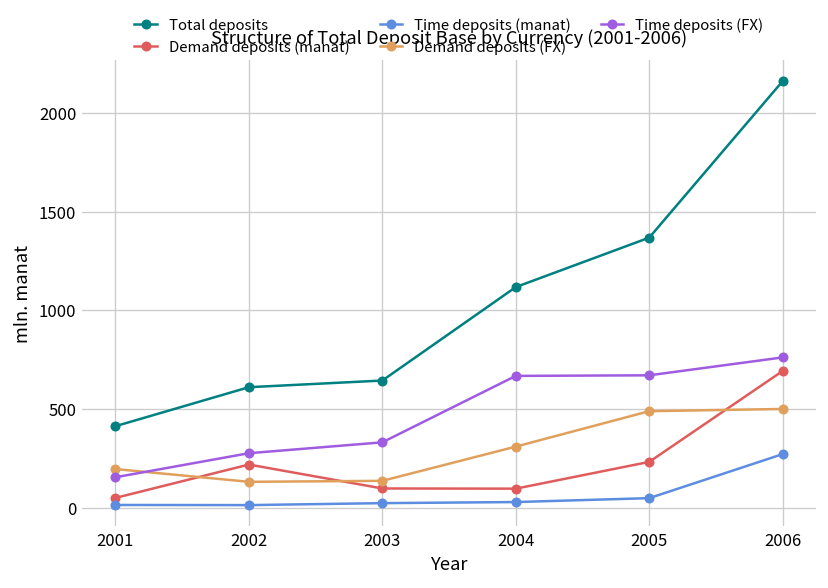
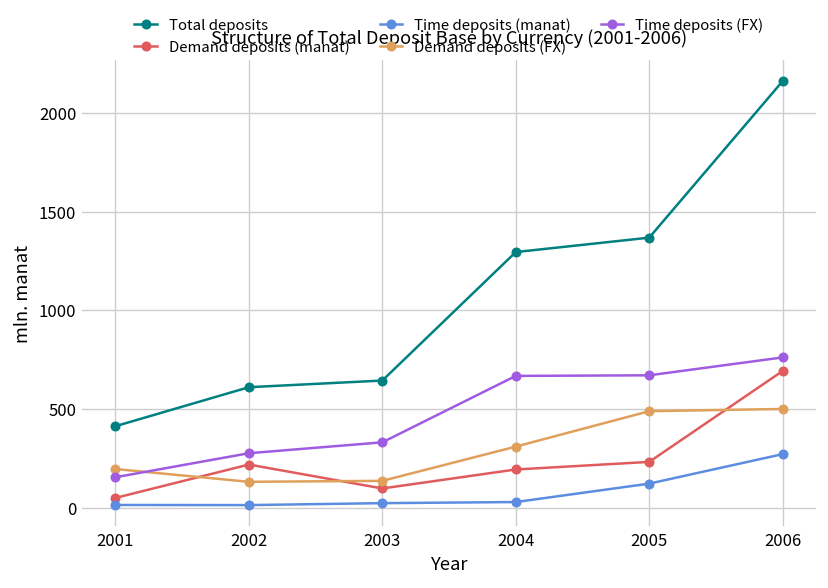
  {
    "Total deposits": {
      "2001": 410,
      "2002": 610,
      "2003": 640,
-     "2004": 1120,
+     "2004": 1300,
      "2005": 1370,
      "2006": 2160
    },
    "Demand deposits (manat)": {
      "2001": 50,
      "2002": 220,
      "2003": 100,
-     "2004": 100,
+     "2004": 190,
      "2005": 230,
      "2006": 690
    },
    "Time deposits (manat)": {
      "2001": 10,
      "2002": 10,
      "2003": 20,
      "2004": 30,
-     "2005": 50,
+     "2005": 120,
      "2006": 270
    },
    "Demand deposits (FX)": {
      "2001": 200,
      "2002": 130,
      "2003": 140,
      "2004": 310,
      "2005": 490,
      "2006": 500
    },
    "Time deposits (FX)": {
      "2001": 150,
      "2002": 280,
      "2003": 330,
      "2004": 670,
      "2005": 670,
      "2006": 760
    }
  }
